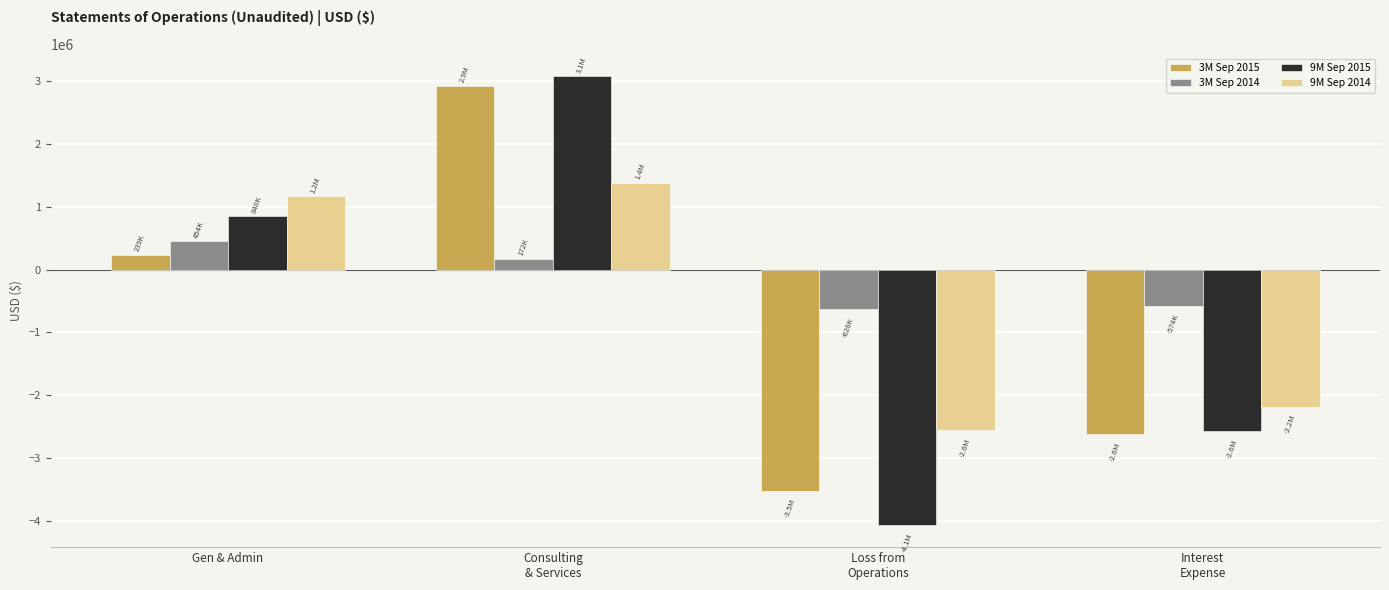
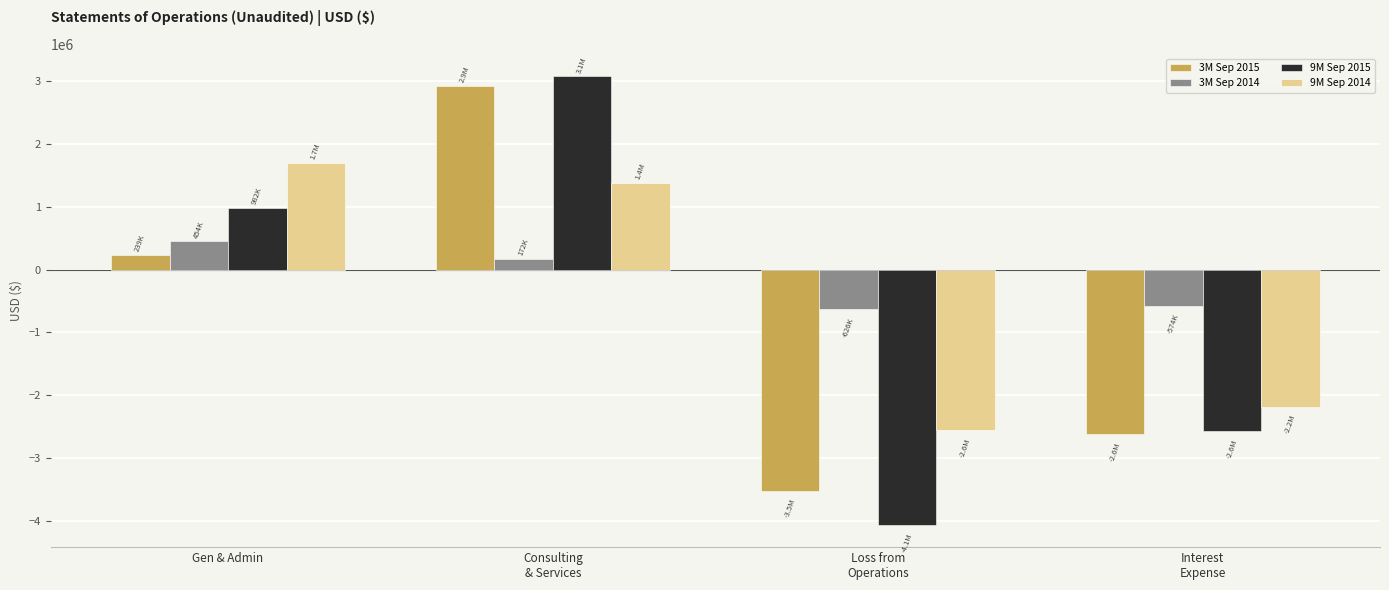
  {
    "3M Sep 2015": {
      "Gen & Admin": "239K",
      "Consulting & Services": "2.9M",
      "Loss from Operations": "-3.5M",
      "Interest Expense": "-2.6M"
    },
    "3M Sep 2014": {
      "Gen & Admin": "454K",
      "Consulting & Services": "172K",
      "Loss from Operations": "-626K",
      "Interest Expense": "-574K"
    },
    "9M Sep 2015": {
-     "Gen & Admin": "848K",
+     "Gen & Admin": "982K",
      "Consulting & Services": "3.1M",
      "Loss from Operations": "-4.1M",
      "Interest Expense": "-2.6M"
    },
    "9M Sep 2014": {
-     "Gen & Admin": "1.2M",
+     "Gen & Admin": "1.7M",
      "Consulting & Services": "1.4M",
      "Loss from Operations": "-2.6M",
      "Interest Expense": "-2.2M"
    }
  }
